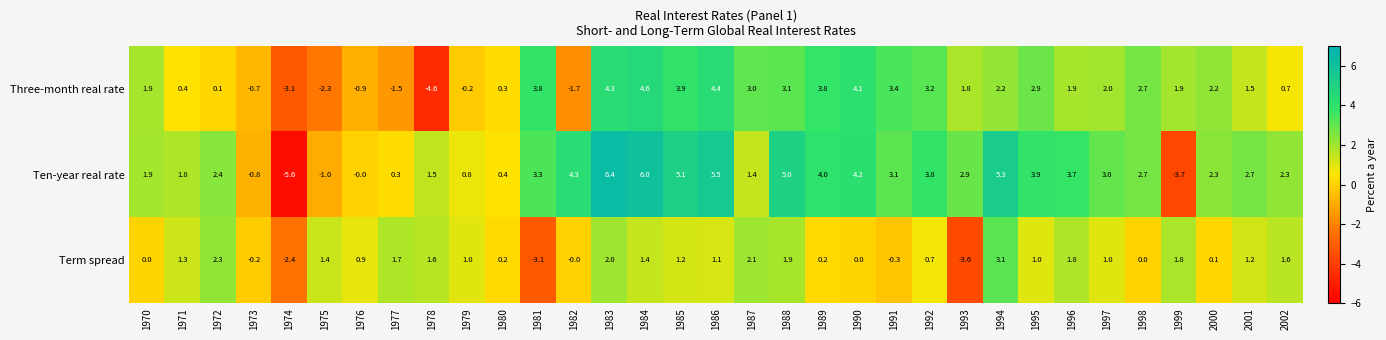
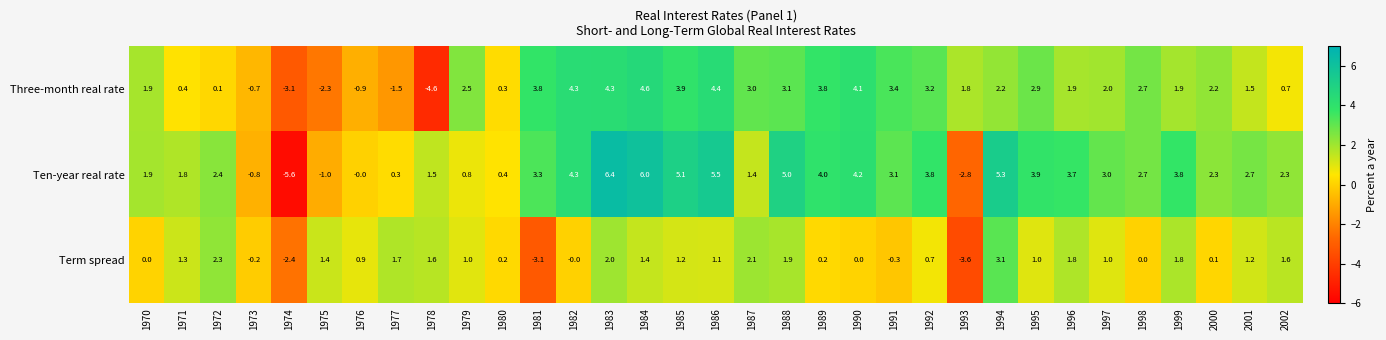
  {
    "Three-month real rate": {
      "1970": 1.9,
      "1971": 0.4,
      "1972": 0.1,
      "1973": -0.7,
      "1974": -3.1,
      "1975": -2.3,
      "1976": -0.9,
      "1977": -1.5,
      "1978": -4.6,
-     "1979": -0.2,
+     "1979": 2.5,
      "1980": 0.3,
      "1981": 3.8,
-     "1982": -1.7,
+     "1982": 4.3,
      "1983": 4.3,
      "1984": 4.6,
      "1985": 3.9,
      "1986": 4.4,
      "1987": 3.0,
      "1988": 3.1,
      "1989": 3.8,
      "1990": 4.1,
      "1991": 3.4,
      "1992": 3.2,
      "1993": 1.8,
      "1994": 2.2,
      "1995": 2.9,
      "1996": 1.9,
      "1997": 2.0,
      "1998": 2.7,
      "1999": 1.9,
      "2000": 2.2,
      "2001": 1.5,
      "2002": 0.7
    },
    "Ten-year real rate": {
      "1970": 1.9,
      "1971": 1.8,
      "1972": 2.4,
      "1973": -0.8,
      "1974": -5.6,
      "1975": -1.0,
      "1976": -0.0,
      "1977": 0.3,
      "1978": 1.5,
      "1979": 0.8,
      "1980": 0.4,
      "1981": 3.3,
      "1982": 4.3,
      "1983": 6.4,
      "1984": 6.0,
      "1985": 5.1,
      "1986": 5.5,
      "1987": 1.4,
      "1988": 5.0,
      "1989": 4.0,
      "1990": 4.2,
      "1991": 3.1,
      "1992": 3.8,
-     "1993": 2.9,
+     "1993": -2.8,
      "1994": 5.3,
      "1995": 3.9,
      "1996": 3.7,
      "1997": 3.0,
      "1998": 2.7,
-     "1999": -3.7,
+     "1999": 3.8,
      "2000": 2.3,
      "2001": 2.7,
      "2002": 2.3
    },
    "Term spread": {
      "1970": 0.0,
      "1971": 1.3,
      "1972": 2.3,
      "1973": -0.2,
      "1974": -2.4,
      "1975": 1.4,
      "1976": 0.9,
      "1977": 1.7,
      "1978": 1.6,
      "1979": 1.0,
      "1980": 0.2,
      "1981": -3.1,
      "1982": -0.0,
      "1983": 2.0,
      "1984": 1.4,
      "1985": 1.2,
      "1986": 1.1,
      "1987": 2.1,
      "1988": 1.9,
      "1989": 0.2,
      "1990": 0.0,
      "1991": -0.3,
      "1992": 0.7,
      "1993": -3.6,
      "1994": 3.1,
      "1995": 1.0,
      "1996": 1.8,
      "1997": 1.0,
      "1998": 0.0,
      "1999": 1.8,
      "2000": 0.1,
      "2001": 1.2,
      "2002": 1.6
    }
  }
